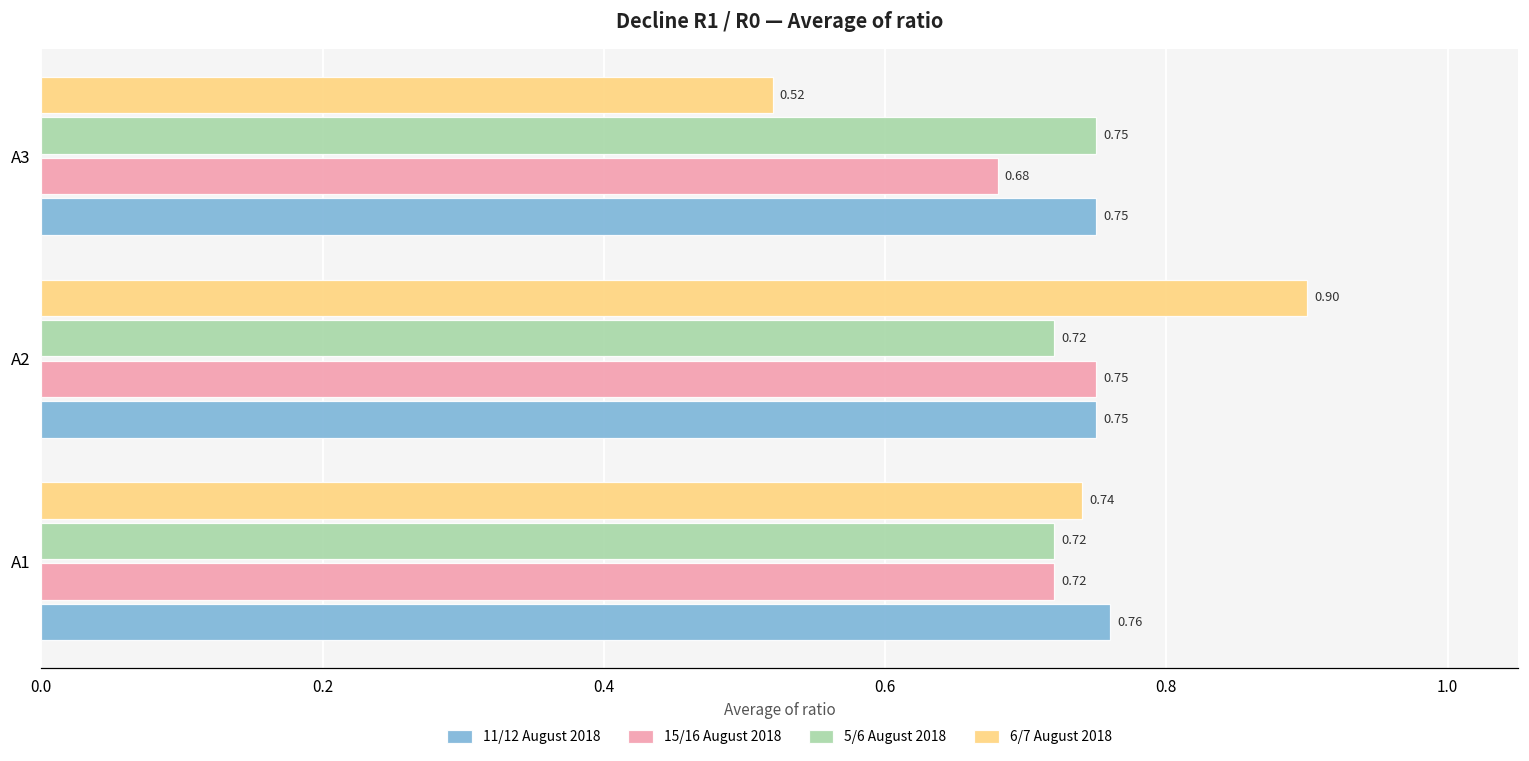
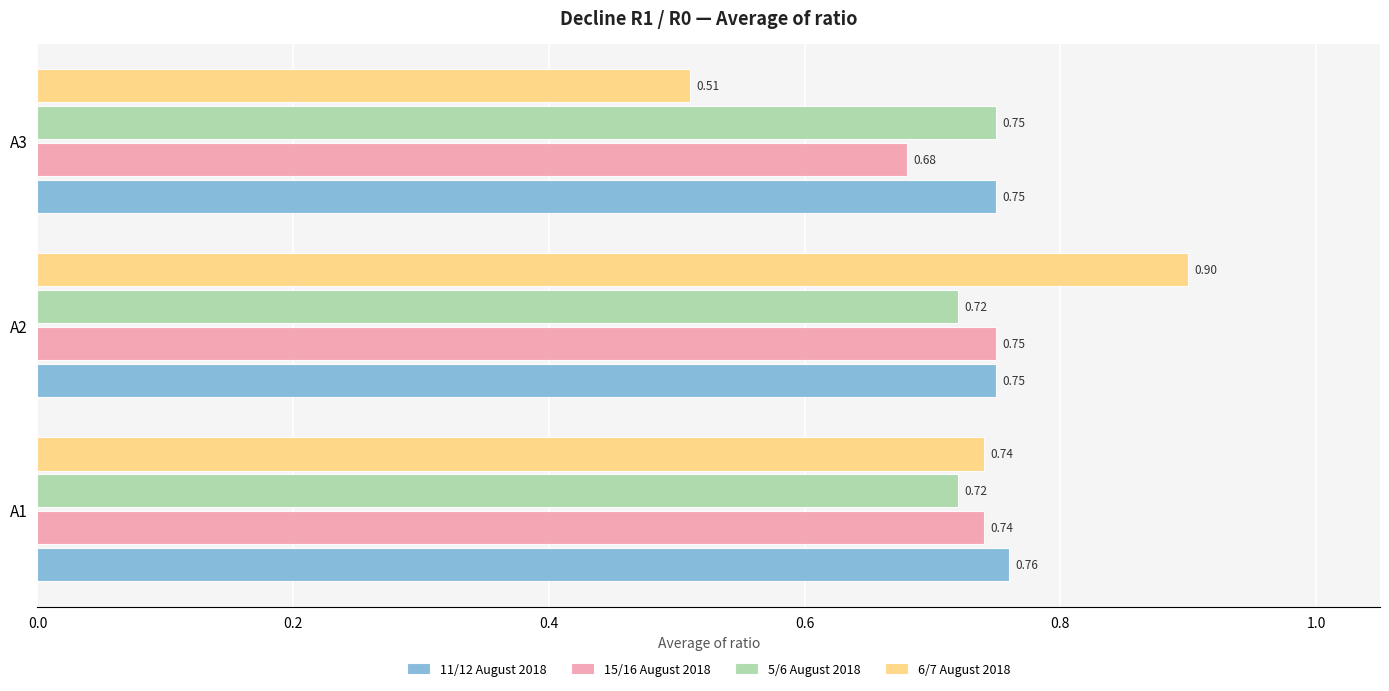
  {
    "11/12 August 2018": {
      "A3": 0.75,
      "A2": 0.75,
      "A1": 0.76
    },
    "15/16 August 2018": {
      "A3": 0.68,
      "A2": 0.75,
-     "A1": 0.72
+     "A1": 0.74
    },
    "5/6 August 2018": {
      "A3": 0.75,
      "A2": 0.72,
      "A1": 0.72
    },
    "6/7 August 2018": {
-     "A3": 0.52,
+     "A3": 0.51,
      "A2": 0.90,
      "A1": 0.74
    }
  }
